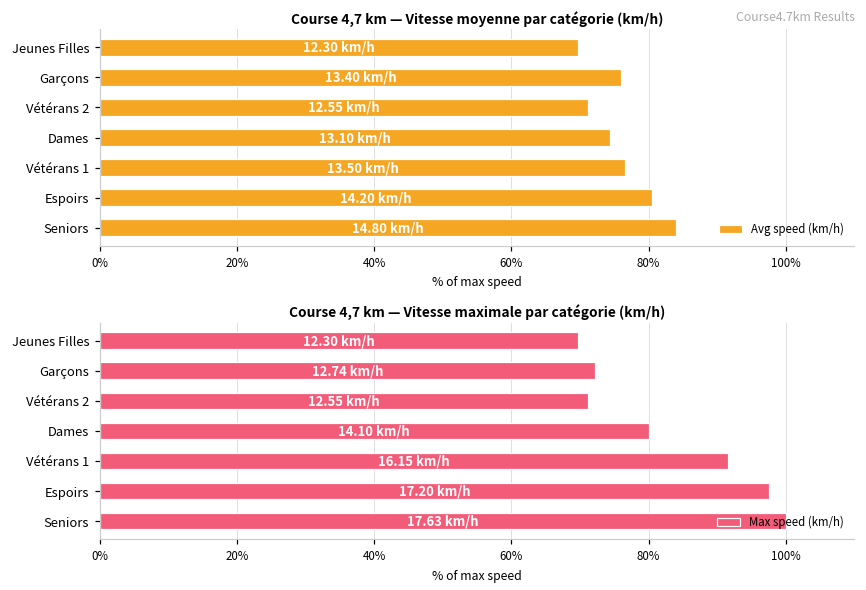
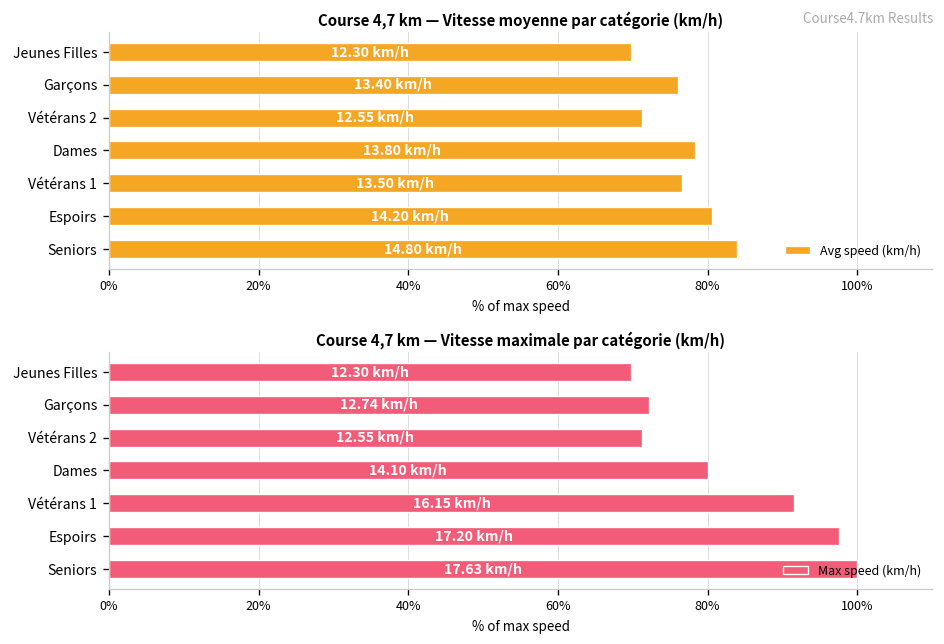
  {
    "Course 4,7 km — Vitesse moyenne par catégorie (km/h)": {
-     "Dames": 13.10
+     "Dames": 13.80
    }
  }
